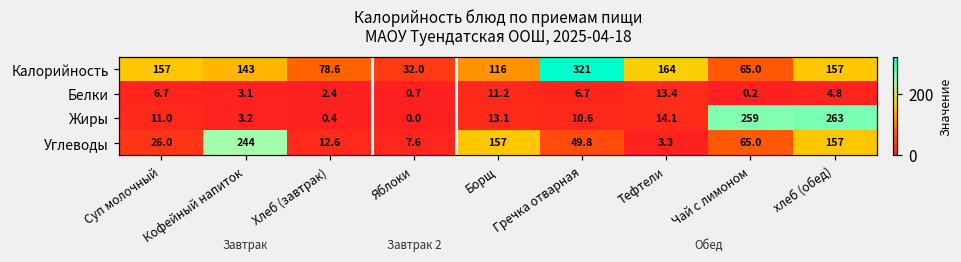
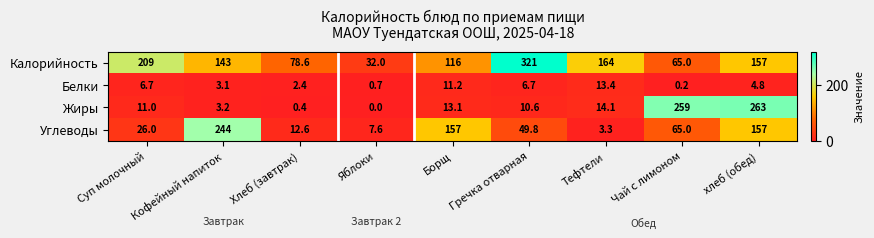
  {
    "Калорийность": {
-     "Суп молочный": 157,
+     "Суп молочный": 209,
      "Кофейный напиток": 143,
      "Хлеб (завтрак)": 78.6,
      "Яблоки": 32.0,
      "Борщ": 116,
      "Гречка отварная": 321,
      "Тефтели": 164,
      "Чай с лимоном": 65.0,
      "хлеб (обед)": 157
    },
    "Белки": {
      "Суп молочный": 6.7,
      "Кофейный напиток": 3.1,
      "Хлеб (завтрак)": 2.4,
      "Яблоки": 0.7,
      "Борщ": 11.2,
      "Гречка отварная": 6.7,
      "Тефтели": 13.4,
      "Чай с лимоном": 0.2,
      "хлеб (обед)": 4.8
    },
    "Жиры": {
      "Суп молочный": 11.0,
      "Кофейный напиток": 3.2,
      "Хлеб (завтрак)": 0.4,
      "Яблоки": 0.0,
      "Борщ": 13.1,
      "Гречка отварная": 10.6,
      "Тефтели": 14.1,
      "Чай с лимоном": 259,
      "хлеб (обед)": 263
    },
    "Углеводы": {
      "Суп молочный": 26.0,
      "Кофейный напиток": 244,
      "Хлеб (завтрак)": 12.6,
      "Яблоки": 7.6,
      "Борщ": 157,
      "Гречка отварная": 49.8,
      "Тефтели": 3.3,
      "Чай с лимоном": 65.0,
      "хлеб (обед)": 157
    }
  }
